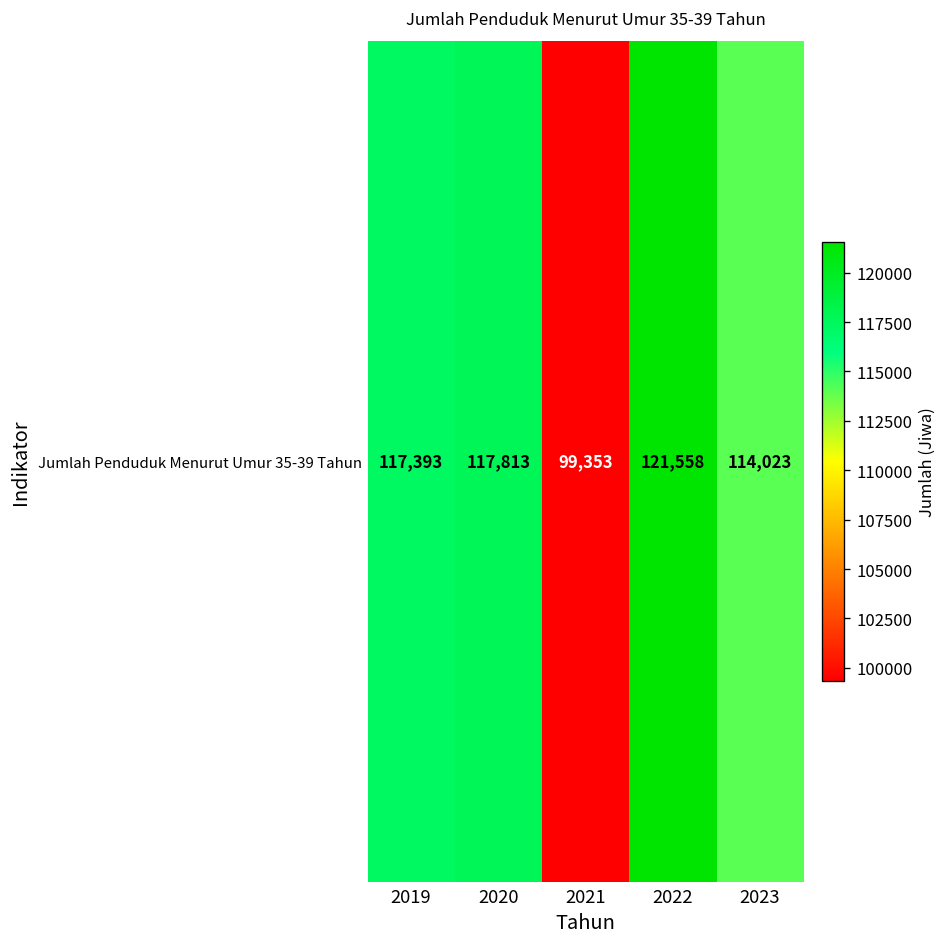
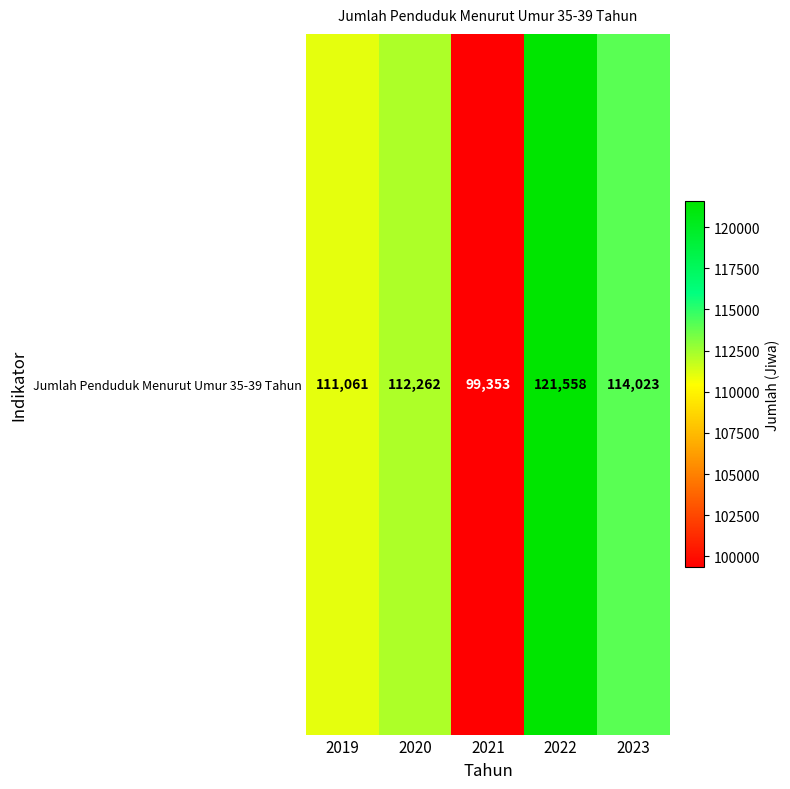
  {
    "Jumlah Penduduk Menurut Umur 35-39 Tahun": {
-     "2019": "117,393",
-     "2020": "117,813",
+     "2019": "111,061",
+     "2020": "112,262",
      "2021": "99,353",
      "2022": "121,558",
      "2023": "114,023"
    }
  }
